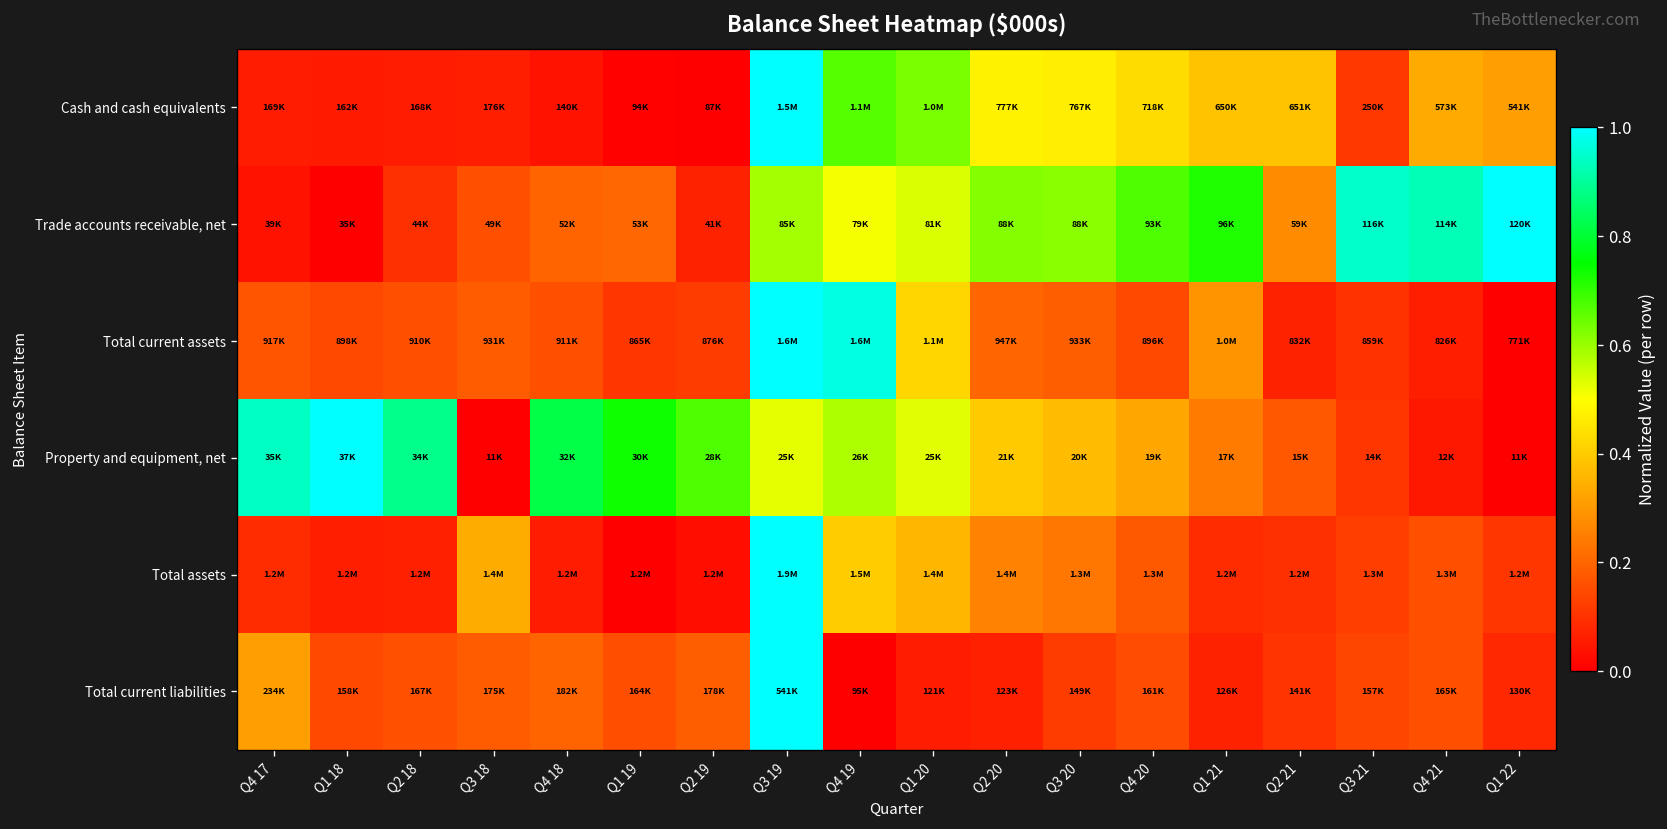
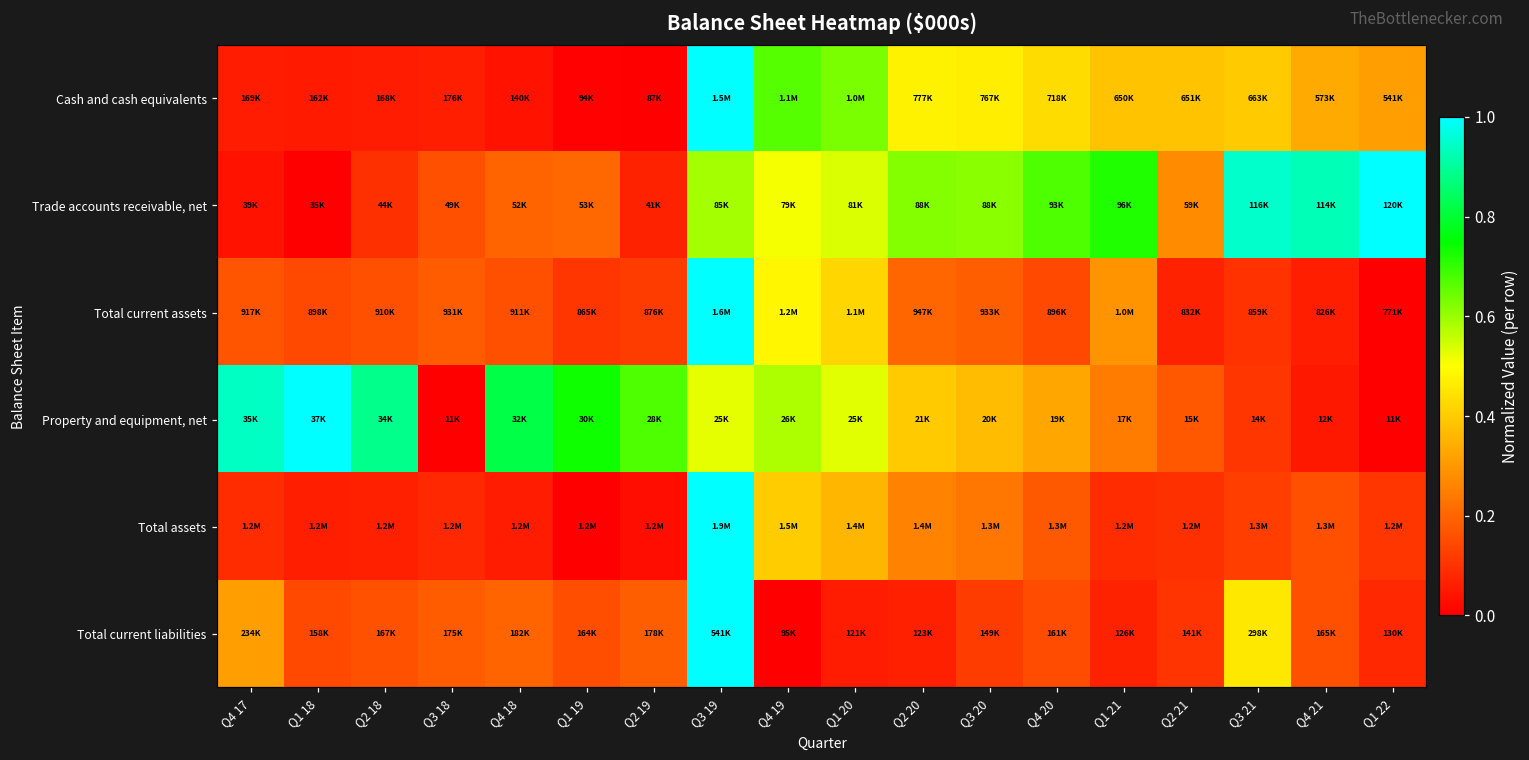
  {
    "Cash and cash equivalents": {
      "Q4 17": "169K",
      "Q1 18": "162K",
      "Q2 18": "168K",
      "Q3 18": "176K",
      "Q4 18": "140K",
      "Q1 19": "94K",
      "Q2 19": "87K",
      "Q3 19": "1.5M",
      "Q4 19": "1.1M",
      "Q1 20": "1.0M",
      "Q2 20": "777K",
      "Q3 20": "767K",
      "Q4 20": "718K",
      "Q1 21": "650K",
      "Q2 21": "651K",
-     "Q3 21": "250K",
+     "Q3 21": "663K",
      "Q4 21": "573K",
      "Q1 22": "541K"
    },
    "Trade accounts receivable, net": {
      "Q4 17": "39K",
      "Q1 18": "35K",
      "Q2 18": "44K",
      "Q3 18": "49K",
      "Q4 18": "52K",
      "Q1 19": "53K",
      "Q2 19": "41K",
      "Q3 19": "85K",
      "Q4 19": "79K",
      "Q1 20": "81K",
      "Q2 20": "88K",
      "Q3 20": "88K",
      "Q4 20": "93K",
      "Q1 21": "96K",
      "Q2 21": "59K",
      "Q3 21": "116K",
      "Q4 21": "114K",
      "Q1 22": "120K"
    },
    "Total current assets": {
      "Q4 17": "917K",
      "Q1 18": "898K",
      "Q2 18": "910K",
      "Q3 18": "931K",
      "Q4 18": "911K",
      "Q1 19": "865K",
      "Q2 19": "876K",
      "Q3 19": "1.6M",
-     "Q4 19": "1.6M",
+     "Q4 19": "1.2M",
      "Q1 20": "1.1M",
      "Q2 20": "947K",
      "Q3 20": "933K",
      "Q4 20": "896K",
      "Q1 21": "1.0M",
      "Q2 21": "832K",
      "Q3 21": "859K",
      "Q4 21": "826K",
      "Q1 22": "771K"
    },
    "Property and equipment, net": {
      "Q4 17": "35K",
      "Q1 18": "37K",
      "Q2 18": "34K",
      "Q3 18": "11K",
      "Q4 18": "32K",
      "Q1 19": "30K",
      "Q2 19": "28K",
      "Q3 19": "25K",
      "Q4 19": "26K",
      "Q1 20": "25K",
      "Q2 20": "21K",
      "Q3 20": "20K",
      "Q4 20": "19K",
      "Q1 21": "17K",
      "Q2 21": "15K",
      "Q3 21": "14K",
      "Q4 21": "12K",
      "Q1 22": "11K"
    },
    "Total assets": {
      "Q4 17": "1.2M",
      "Q1 18": "1.2M",
      "Q2 18": "1.2M",
-     "Q3 18": "1.4M",
+     "Q3 18": "1.2M",
      "Q4 18": "1.2M",
      "Q1 19": "1.2M",
      "Q2 19": "1.2M",
      "Q3 19": "1.9M",
      "Q4 19": "1.5M",
      "Q1 20": "1.4M",
      "Q2 20": "1.4M",
      "Q3 20": "1.3M",
      "Q4 20": "1.3M",
      "Q1 21": "1.2M",
      "Q2 21": "1.2M",
      "Q3 21": "1.3M",
      "Q4 21": "1.3M",
      "Q1 22": "1.2M"
    },
    "Total current liabilities": {
      "Q4 17": "234K",
      "Q1 18": "158K",
      "Q2 18": "167K",
      "Q3 18": "175K",
      "Q4 18": "182K",
      "Q1 19": "164K",
      "Q2 19": "178K",
      "Q3 19": "541K",
      "Q4 19": "95K",
      "Q1 20": "121K",
      "Q2 20": "123K",
      "Q3 20": "149K",
      "Q4 20": "161K",
      "Q1 21": "126K",
      "Q2 21": "141K",
-     "Q3 21": "157K",
+     "Q3 21": "298K",
      "Q4 21": "165K",
      "Q1 22": "130K"
    }
  }
